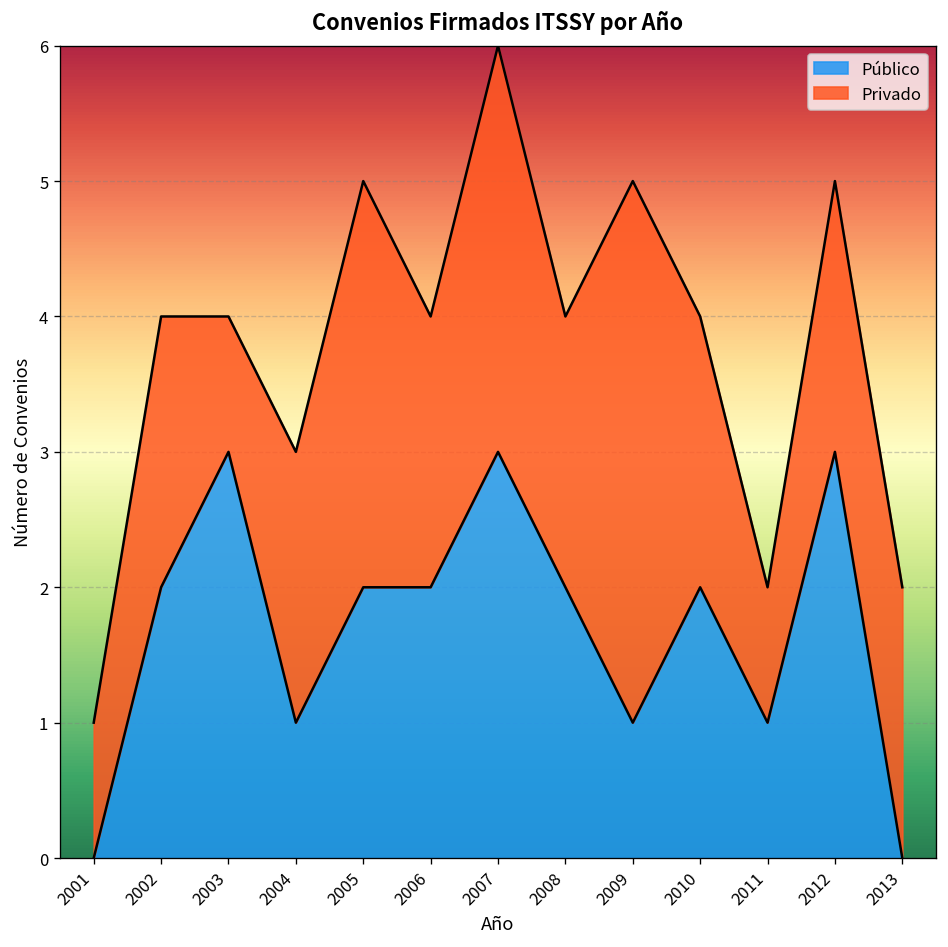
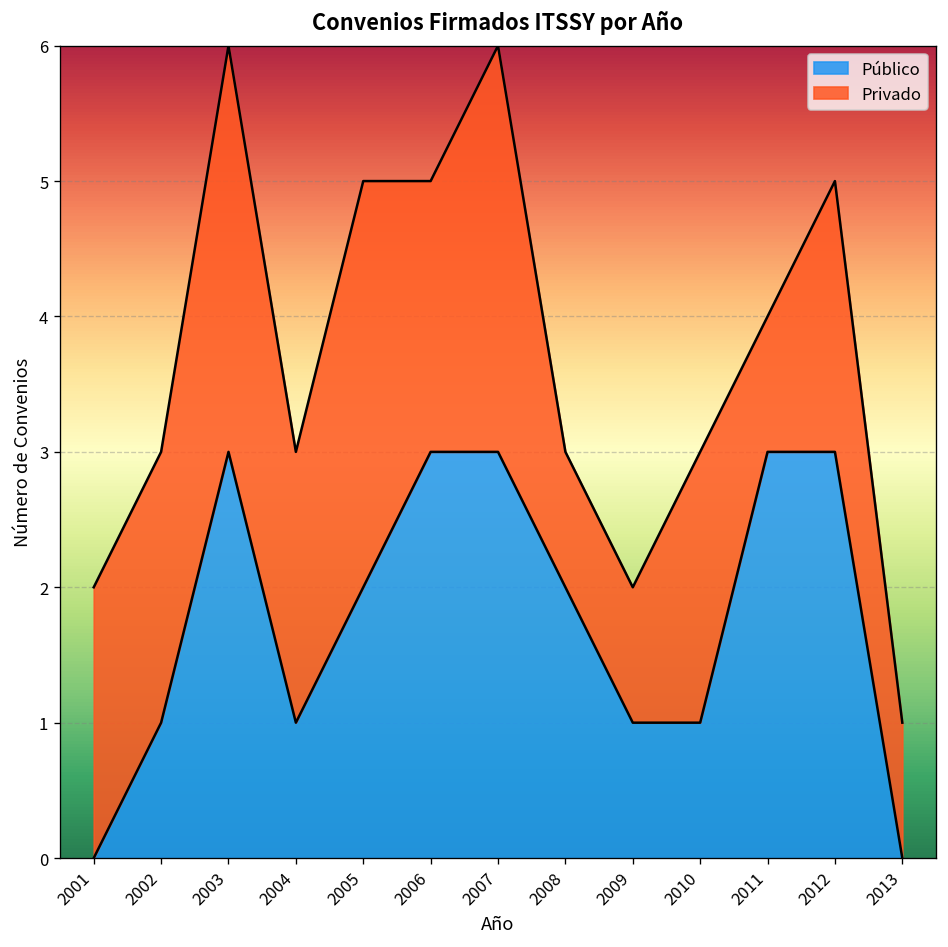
  {
    "Público": {
      "2001": 0,
-     "2002": 2,
+     "2002": 1,
      "2003": 3,
      "2004": 1,
      "2005": 2,
-     "2006": 2,
+     "2006": 3,
      "2007": 3,
      "2008": 2,
      "2009": 1,
-     "2010": 2,
-     "2011": 1,
+     "2010": 1,
+     "2011": 3,
      "2012": 3,
      "2013": 0
    },
    "Privado": {
-     "2001": 1,
+     "2001": 2,
      "2002": 2,
-     "2003": 1,
+     "2003": 3,
      "2004": 2,
      "2005": 3,
      "2006": 2,
      "2007": 3,
-     "2008": 2,
-     "2009": 4,
+     "2008": 1,
+     "2009": 1,
      "2010": 2,
      "2011": 1,
      "2012": 2,
-     "2013": 2
+     "2013": 1
    }
  }
